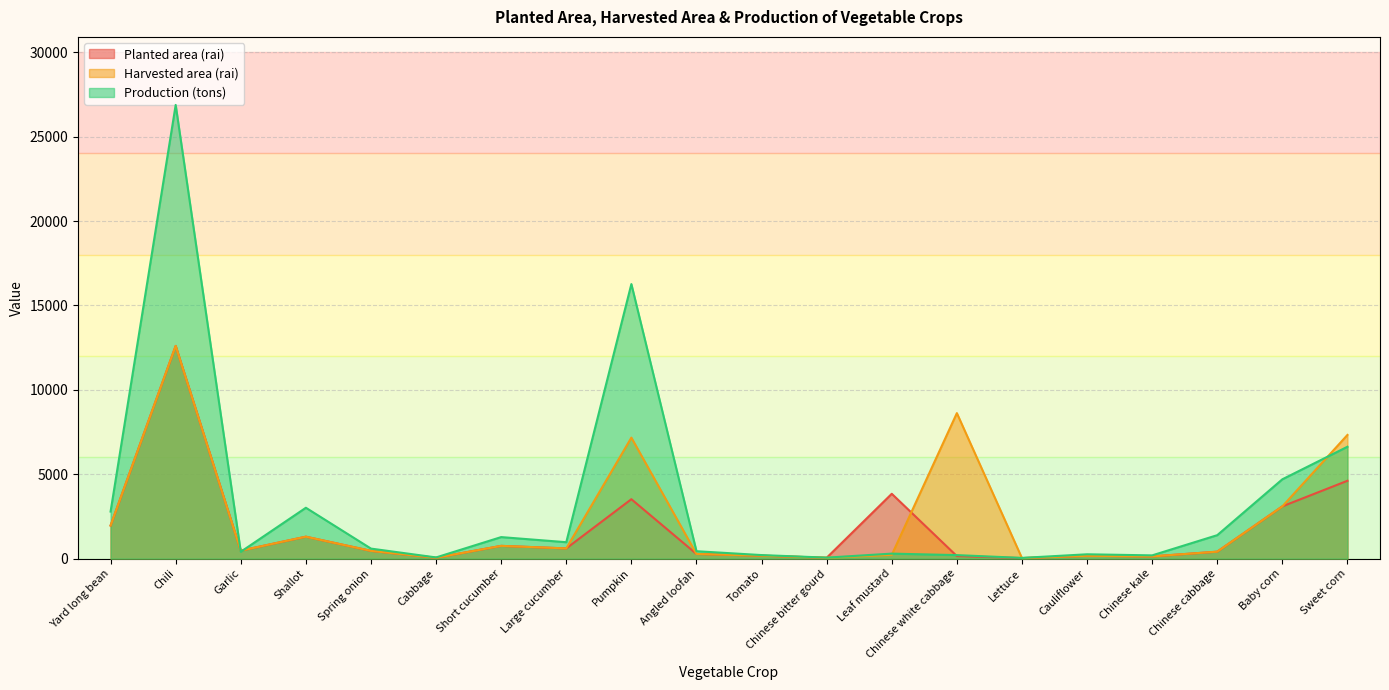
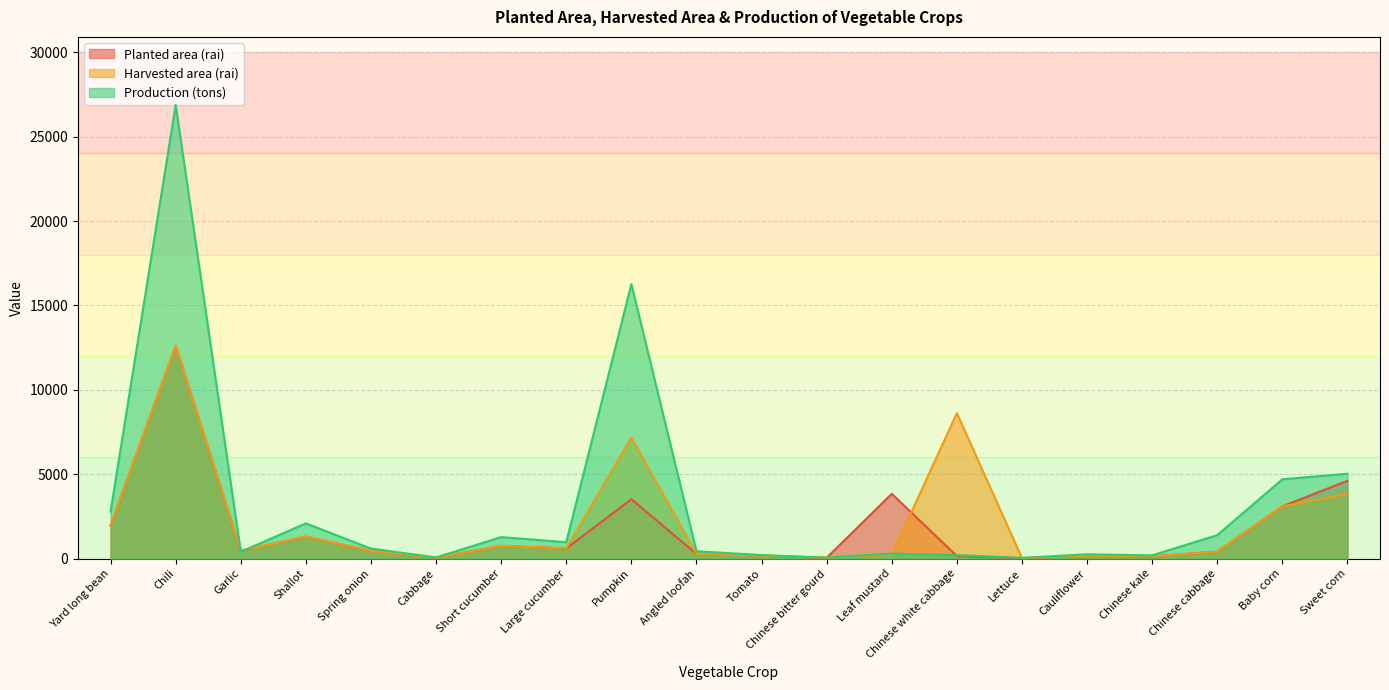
  {
    "Planted area (rai)": {
      "Pumpkin": 3500,
      "Leaf mustard": 3800,
      "Sweet corn": 4600
    },
    "Harvested area (rai)": {
      "Pumpkin": 7200,
      "Chinese white cabbage": 8600,
-     "Sweet corn": 7300
+     "Sweet corn": 3800
    },
    "Production (tons)": {
      "Yard long bean": 2800,
      "Chili": 26900,
-     "Shallot": 3000,
+     "Shallot": 2100,
      "Short cucumber": 1300,
      "Large cucumber": 1000,
      "Pumpkin": 16300,
      "Angled loofah": 400,
      "Chinese cabbage": 1400,
      "Baby corn": 4700,
-     "Sweet corn": 6600
+     "Sweet corn": 5000
    }
  }
